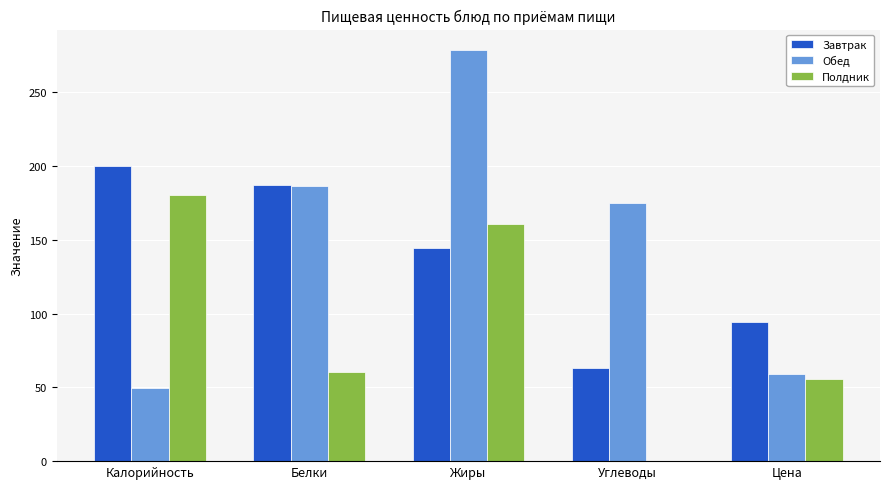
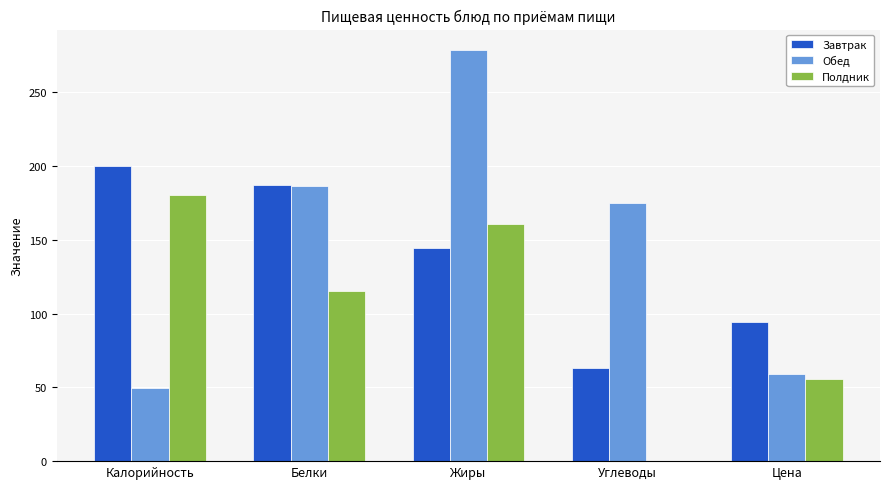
  {
    "Завтрак": {
      "Калорийность": 200,
      "Белки": 187,
      "Жиры": 145,
      "Углеводы": 63,
      "Цена": 95
    },
    "Обед": {
      "Калорийность": 50,
      "Белки": 187,
      "Жиры": 279,
      "Углеводы": 175,
      "Цена": 59
    },
    "Полдник": {
      "Калорийность": 181,
-     "Белки": 60,
+     "Белки": 115,
      "Жиры": 161,
      "Углеводы": 0,
      "Цена": 56
    }
  }
